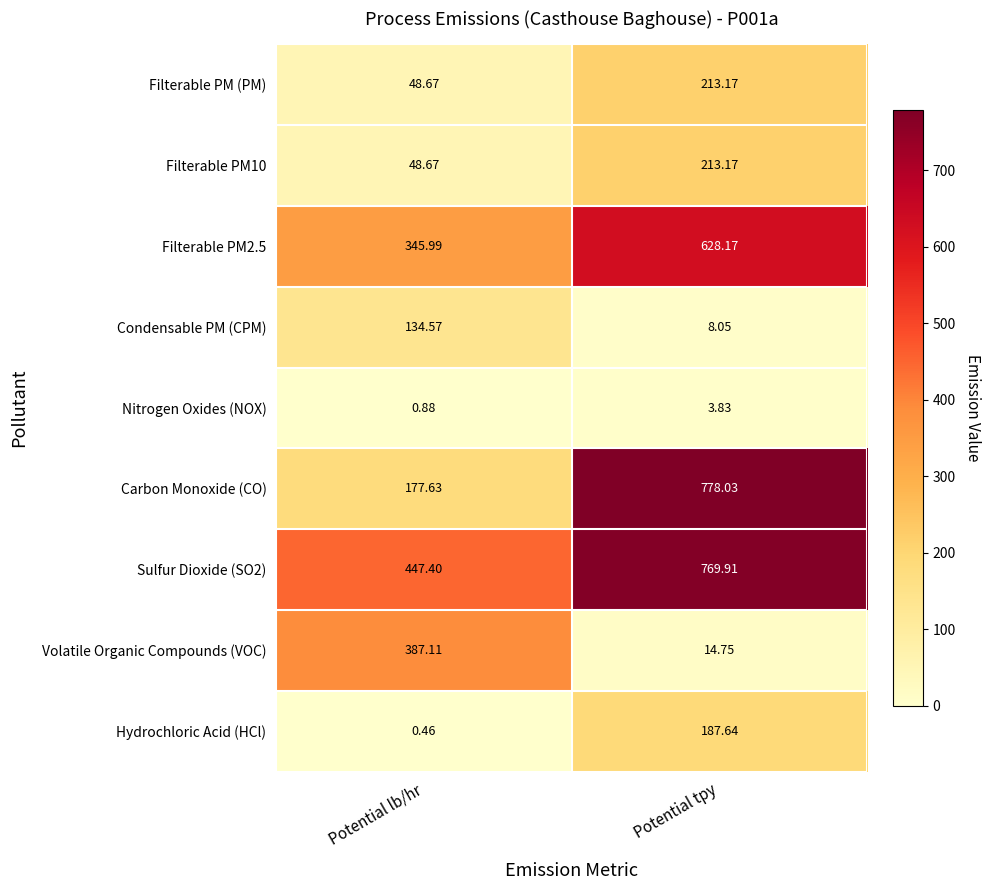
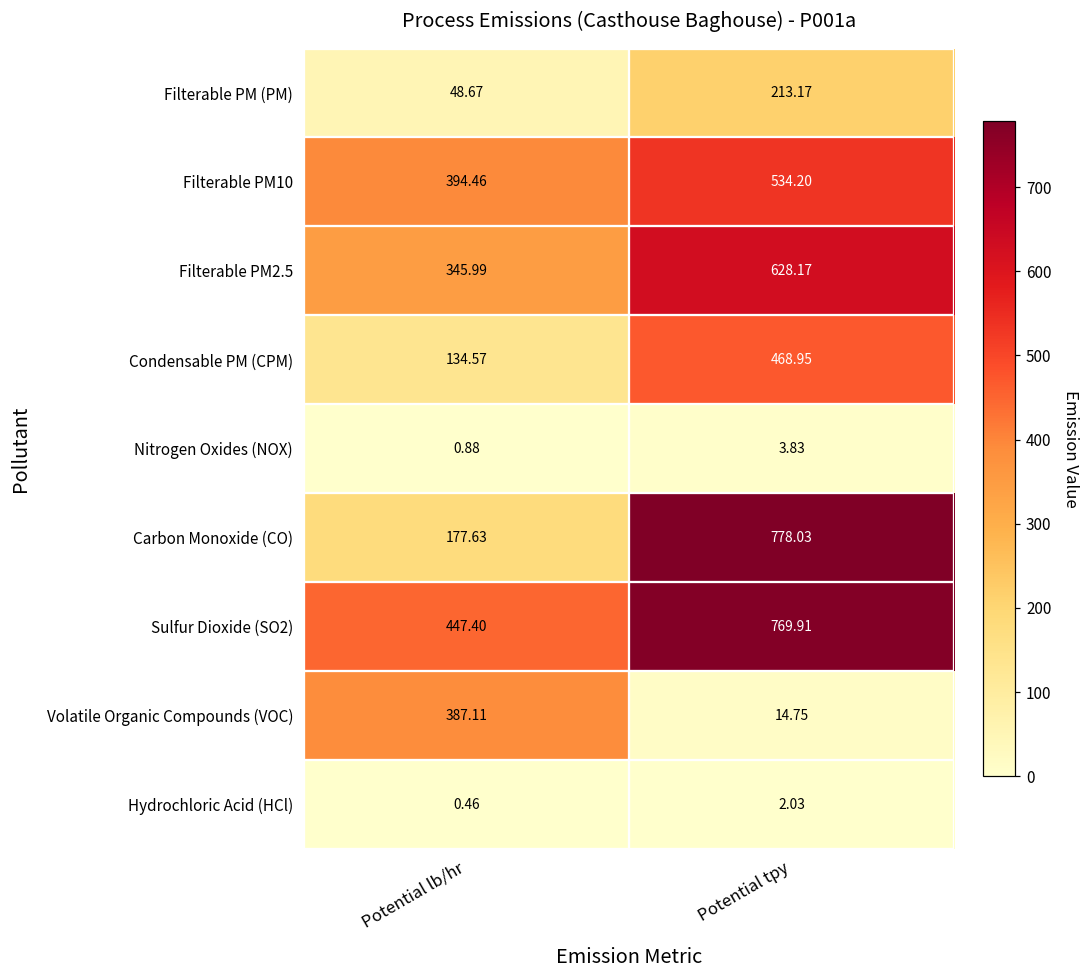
  {
    "Filterable PM (PM)": {
      "Potential lb/hr": 48.67,
      "Potential tpy": 213.17
    },
    "Filterable PM10": {
-     "Potential lb/hr": 48.67,
-     "Potential tpy": 213.17
+     "Potential lb/hr": 394.46,
+     "Potential tpy": 534.20
    },
    "Filterable PM2.5": {
      "Potential lb/hr": 345.99,
      "Potential tpy": 628.17
    },
    "Condensable PM (CPM)": {
      "Potential lb/hr": 134.57,
-     "Potential tpy": 8.05
+     "Potential tpy": 468.95
    },
    "Nitrogen Oxides (NOX)": {
      "Potential lb/hr": 0.88,
      "Potential tpy": 3.83
    },
    "Carbon Monoxide (CO)": {
      "Potential lb/hr": 177.63,
      "Potential tpy": 778.03
    },
    "Sulfur Dioxide (SO2)": {
      "Potential lb/hr": 447.40,
      "Potential tpy": 769.91
    },
    "Volatile Organic Compounds (VOC)": {
      "Potential lb/hr": 387.11,
      "Potential tpy": 14.75
    },
    "Hydrochloric Acid (HCl)": {
      "Potential lb/hr": 0.46,
-     "Potential tpy": 187.64
+     "Potential tpy": 2.03
    }
  }
